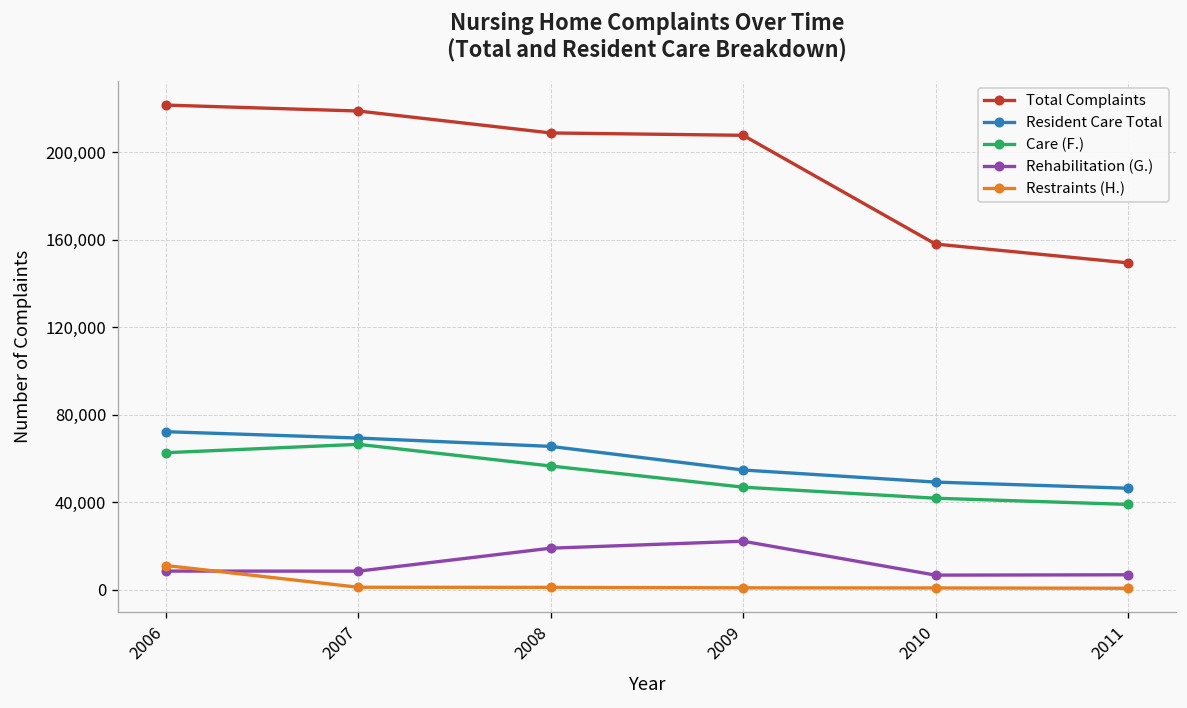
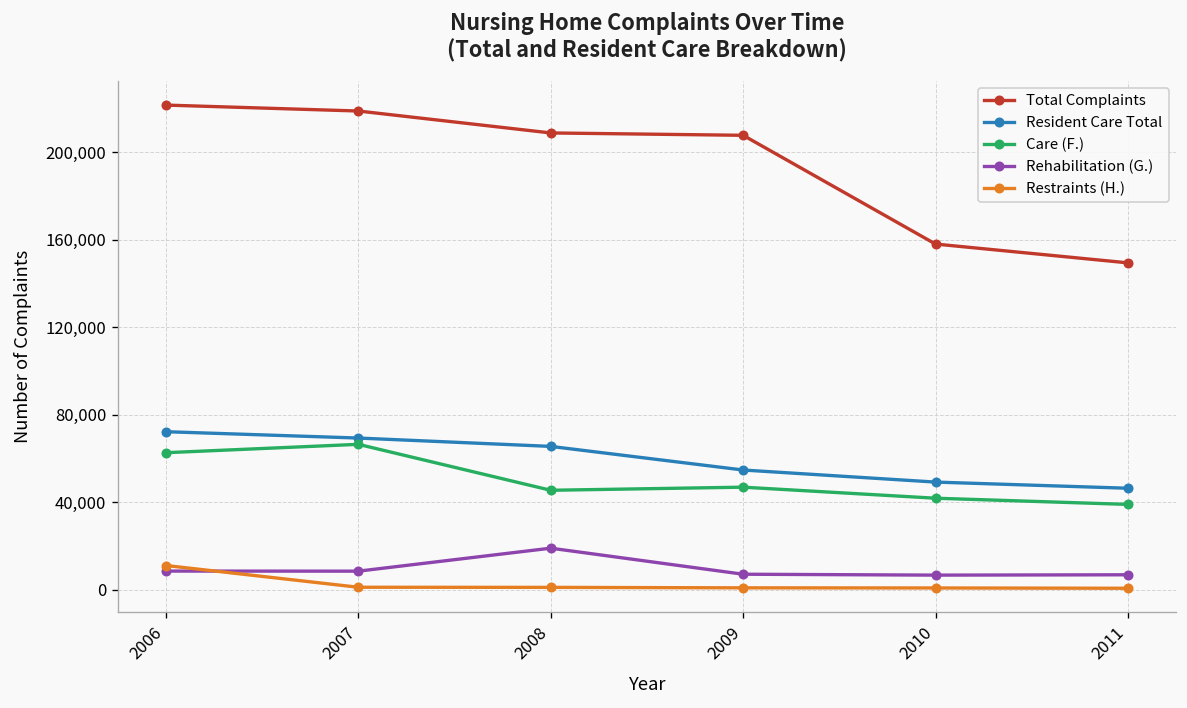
  {
    "Total Complaints": {
      "2006": "221,000",
      "2007": "219,000",
      "2008": "209,000",
      "2009": "208,000",
      "2010": "158,000",
      "2011": "149,000"
    },
    "Resident Care Total": {
      "2006": "72,000",
      "2007": "69,000",
      "2008": "65,000",
      "2009": "55,000",
      "2010": "49,000",
      "2011": "46,000"
    },
    "Care (F.)": {
      "2006": "63,000",
      "2007": "66,000",
-     "2008": "57,000",
+     "2008": "45,000",
      "2009": "47,000",
      "2010": "42,000",
      "2011": "39,000"
    },
    "Rehabilitation (G.)": {
      "2006": "8,000",
      "2007": "8,000",
      "2008": "19,000",
-     "2009": "22,000",
+     "2009": "7,000",
      "2010": "7,000",
      "2011": "7,000"
    },
    "Restraints (H.)": {
      "2006": "11,000",
      "2007": "1,000",
      "2008": "1,000",
      "2009": "1,000",
      "2010": "1,000",
      "2011": "1,000"
    }
  }
